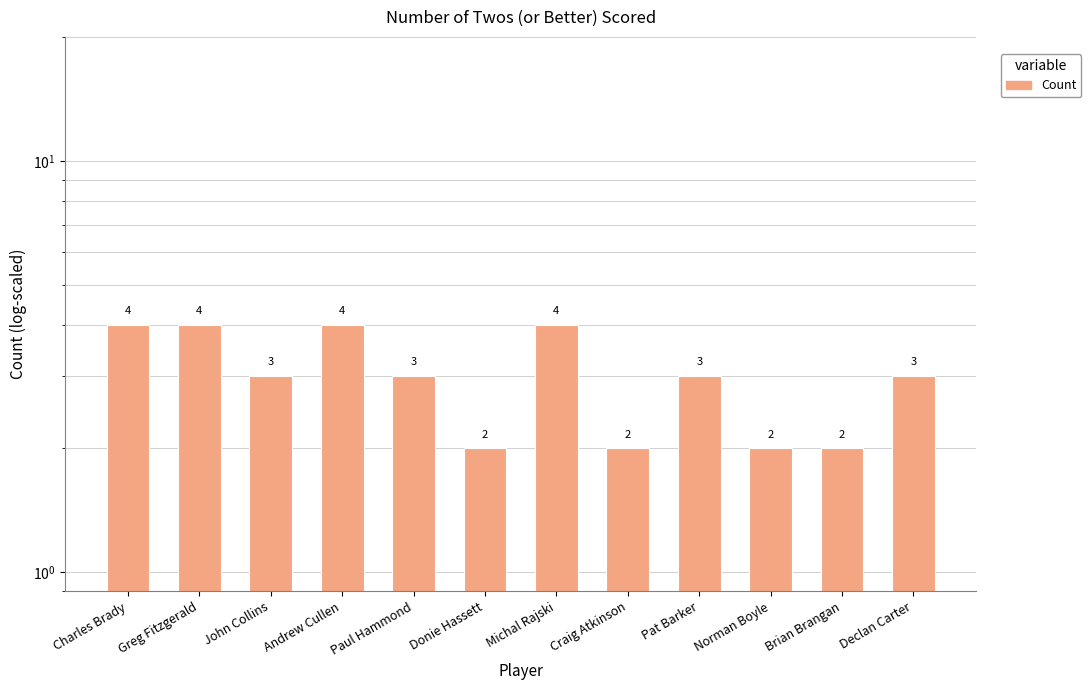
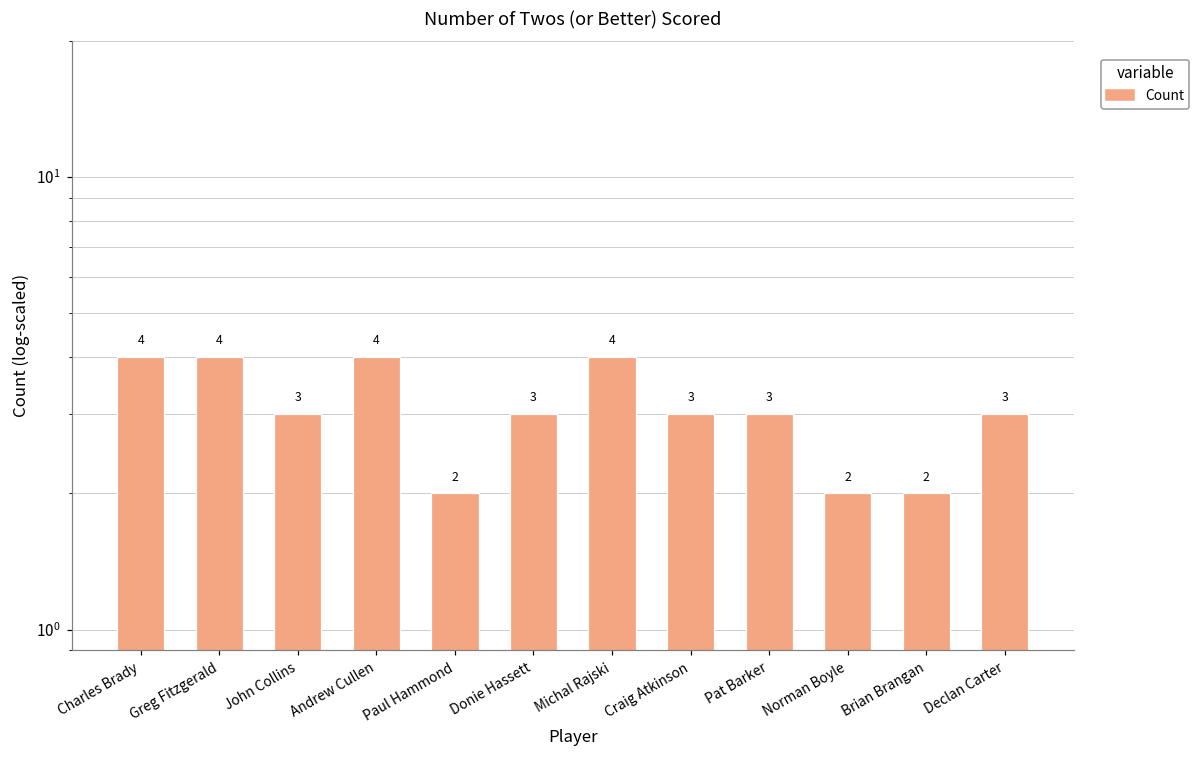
  {
    "Charles Brady": 4,
    "Greg Fitzgerald": 4,
    "John Collins": 3,
    "Andrew Cullen": 4,
-   "Paul Hammond": 3,
-   "Donie Hassett": 2,
+   "Paul Hammond": 2,
+   "Donie Hassett": 3,
    "Michal Rajski": 4,
-   "Craig Atkinson": 2,
+   "Craig Atkinson": 3,
    "Pat Barker": 3,
    "Norman Boyle": 2,
    "Brian Brangan": 2,
    "Declan Carter": 3
  }
